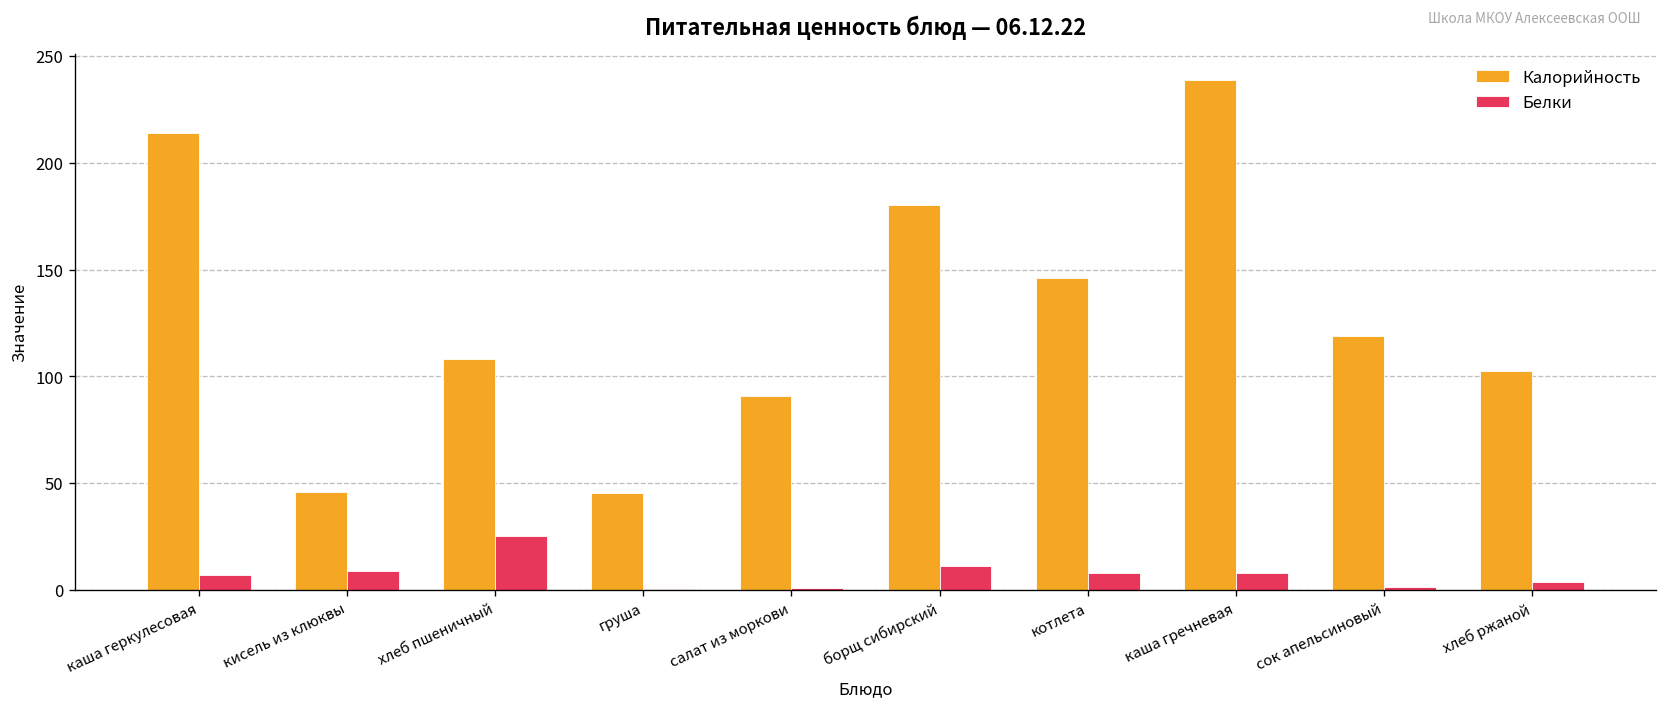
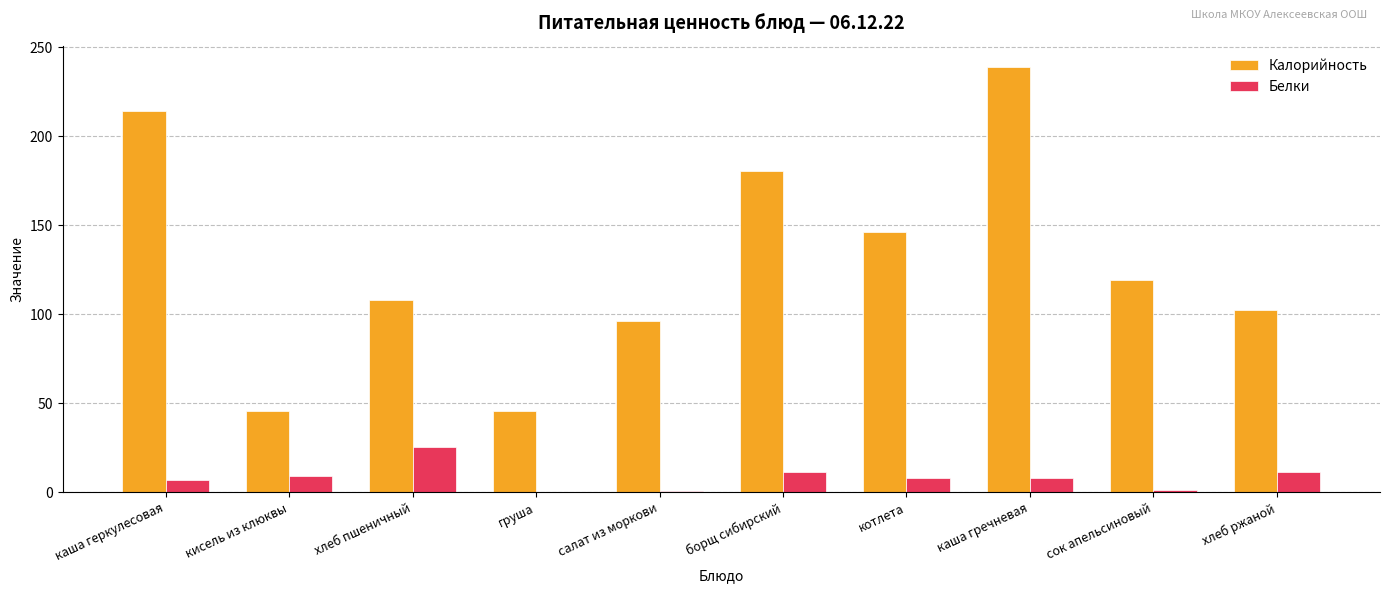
  {
    "Калорийность": {
      "каша геркулесовая": 214,
      "кисель из клюквы": 46,
      "хлеб пшеничный": 108,
      "груша": 46,
-     "салат из моркови": 91,
+     "салат из моркови": 96,
      "борщ сибирский": 180,
      "котлета": 146,
      "каша гречневая": 239,
      "сок апельсиновый": 119,
      "хлеб ржаной": 103
    },
    "Белки": {
      "каша геркулесовая": 7,
      "кисель из клюквы": 9,
      "хлеб пшеничный": 25,
      "борщ сибирский": 11,
      "котлета": 8,
      "каша гречневая": 8,
-     "хлеб ржаной": 4
+     "хлеб ржаной": 12
    }
  }
